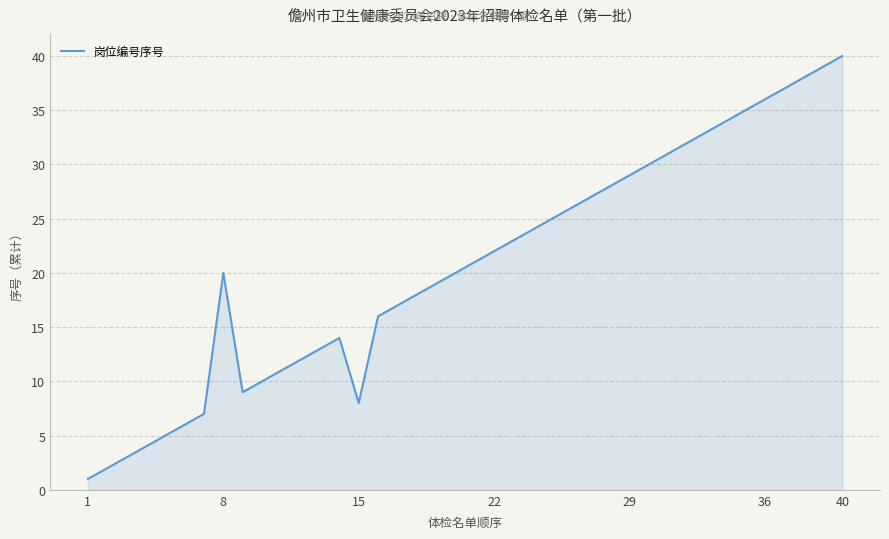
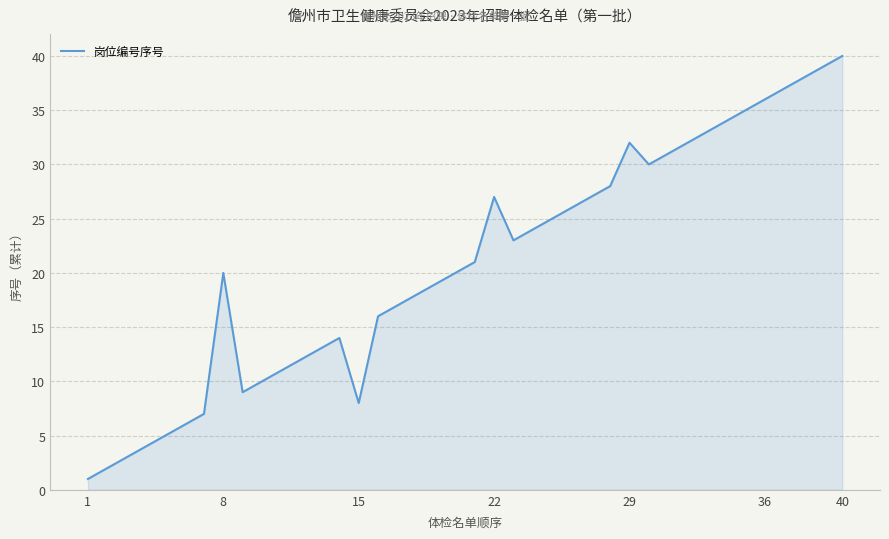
  {
    "1": 1,
    "8": 20,
    "15": 8,
-   "22": 22,
-   "29": 29,
+   "22": 27,
+   "29": 32,
    "36": 36,
    "40": 40
  }
